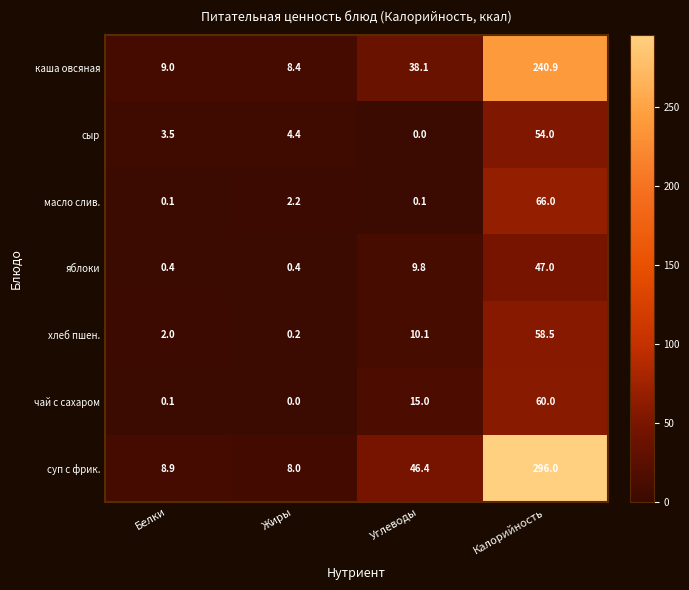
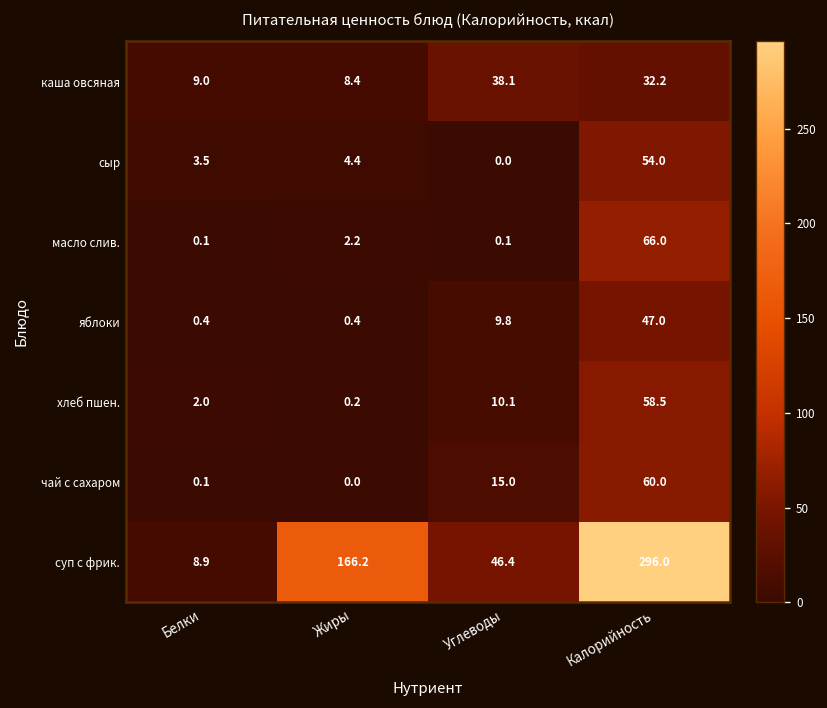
  {
    "каша овсяная": {
      "Белки": 9.0,
      "Жиры": 8.4,
      "Углеводы": 38.1,
-     "Калорийность": 240.9
+     "Калорийность": 32.2
    },
    "сыр": {
      "Белки": 3.5,
      "Жиры": 4.4,
      "Углеводы": 0.0,
      "Калорийность": 54.0
    },
    "масло слив.": {
      "Белки": 0.1,
      "Жиры": 2.2,
      "Углеводы": 0.1,
      "Калорийность": 66.0
    },
    "яблоки": {
      "Белки": 0.4,
      "Жиры": 0.4,
      "Углеводы": 9.8,
      "Калорийность": 47.0
    },
    "хлеб пшен.": {
      "Белки": 2.0,
      "Жиры": 0.2,
      "Углеводы": 10.1,
      "Калорийность": 58.5
    },
    "чай с сахаром": {
      "Белки": 0.1,
      "Жиры": 0.0,
      "Углеводы": 15.0,
      "Калорийность": 60.0
    },
    "суп с фрик.": {
      "Белки": 8.9,
-     "Жиры": 8.0,
+     "Жиры": 166.2,
      "Углеводы": 46.4,
      "Калорийность": 296.0
    }
  }
